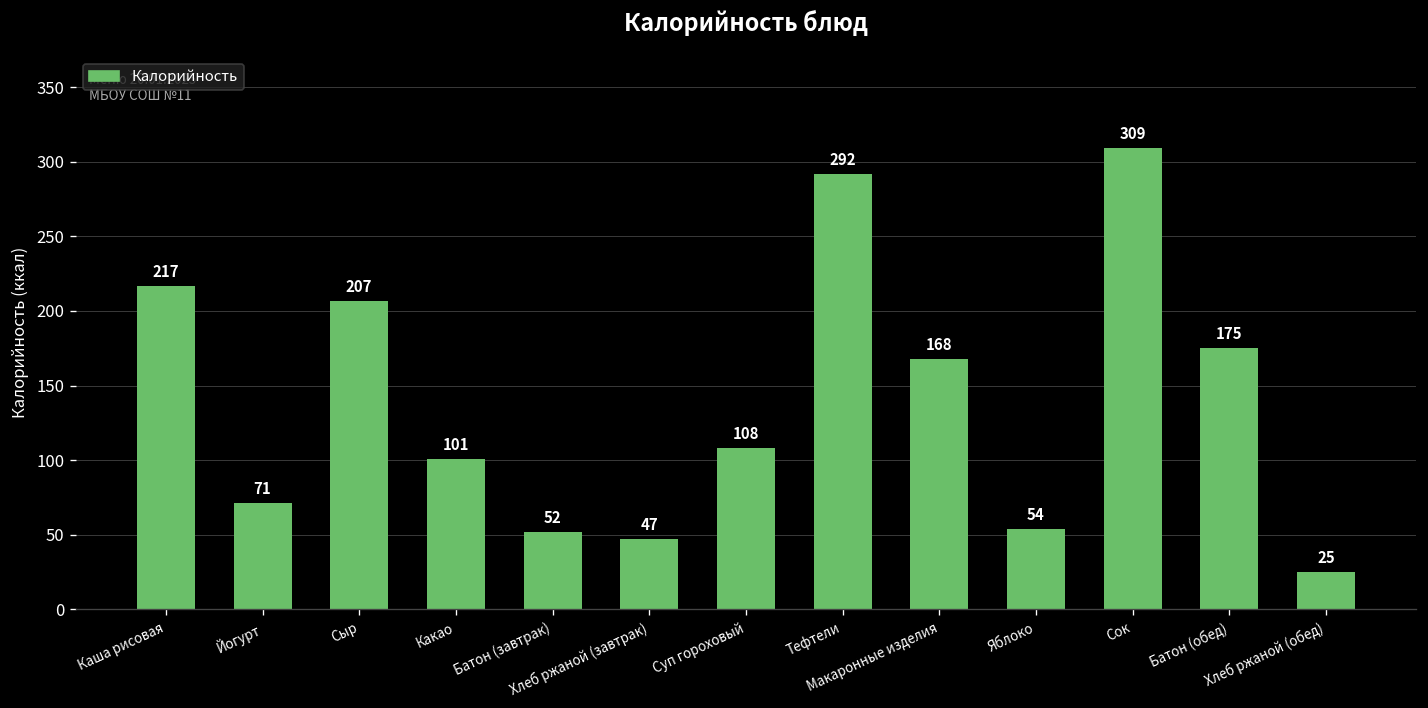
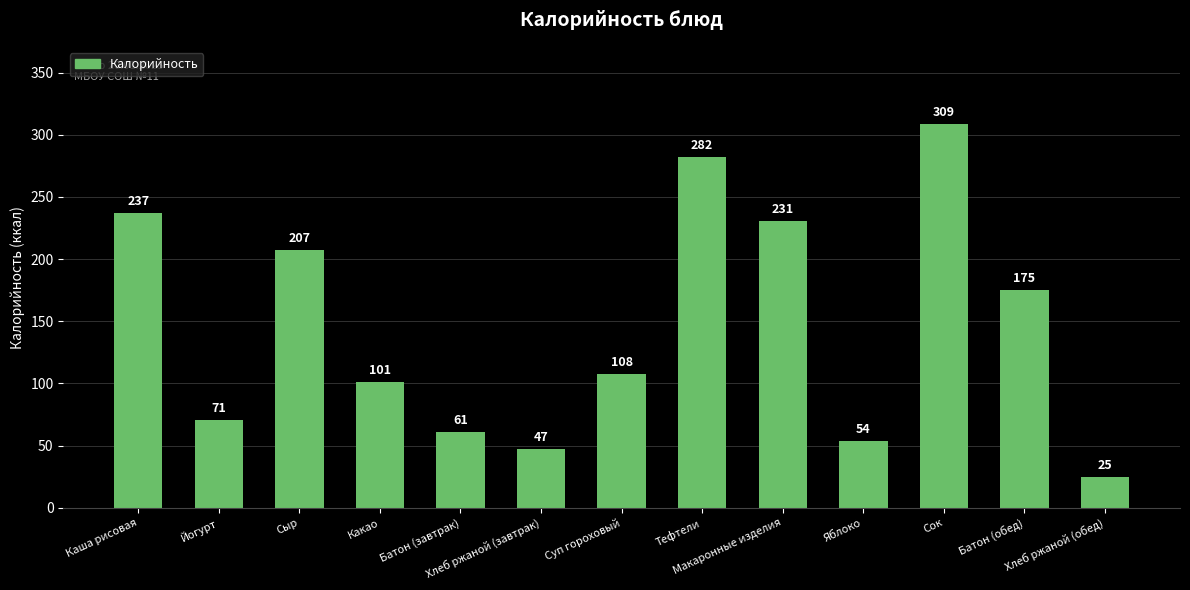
  {
-   "Каша рисовая": 217,
+   "Каша рисовая": 237,
    "Йогурт": 71,
    "Сыр": 207,
    "Какао": 101,
-   "Батон (завтрак)": 52,
+   "Батон (завтрак)": 61,
    "Хлеб ржаной (завтрак)": 47,
    "Суп гороховый": 108,
-   "Тефтели": 292,
-   "Макаронные изделия": 168,
+   "Тефтели": 282,
+   "Макаронные изделия": 231,
    "Яблоко": 54,
    "Сок": 309,
    "Батон (обед)": 175,
    "Хлеб ржаной (обед)": 25
  }
